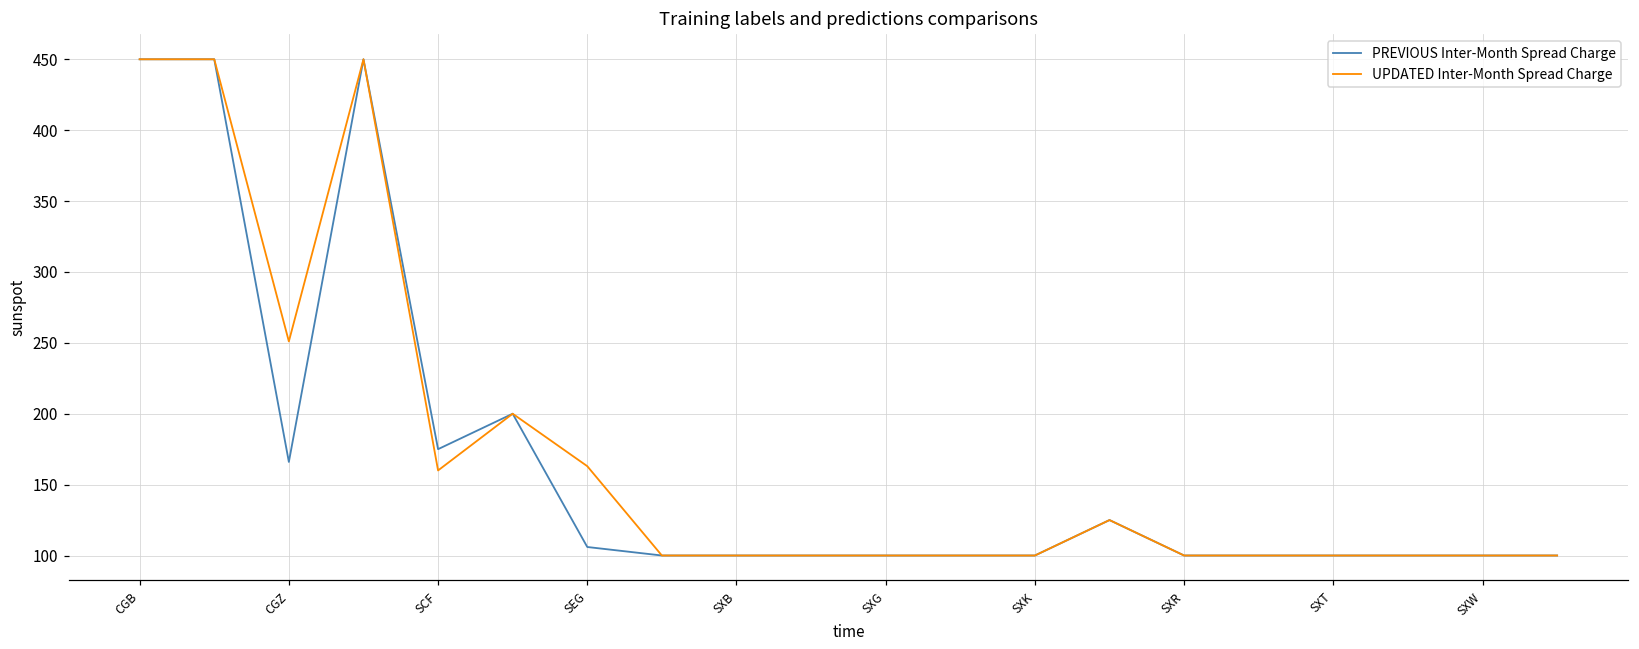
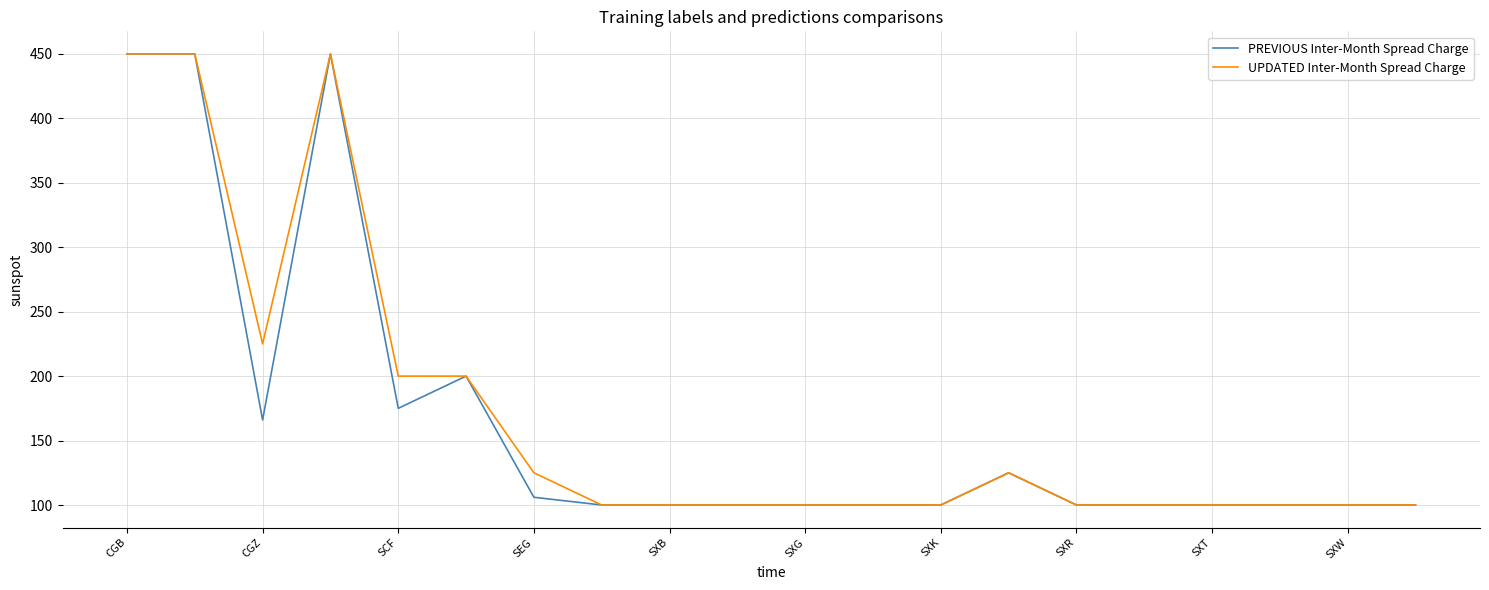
  {
    "PREVIOUS Inter-Month Spread Charge": {
      "CGZ": 166,
      "SCF": 175,
      "SEG": 106
    },
    "UPDATED Inter-Month Spread Charge": {
-     "CGZ": 251,
-     "SCF": 160,
-     "SEG": 163
+     "CGZ": 225,
+     "SCF": 200,
+     "SEG": 125
    }
  }
